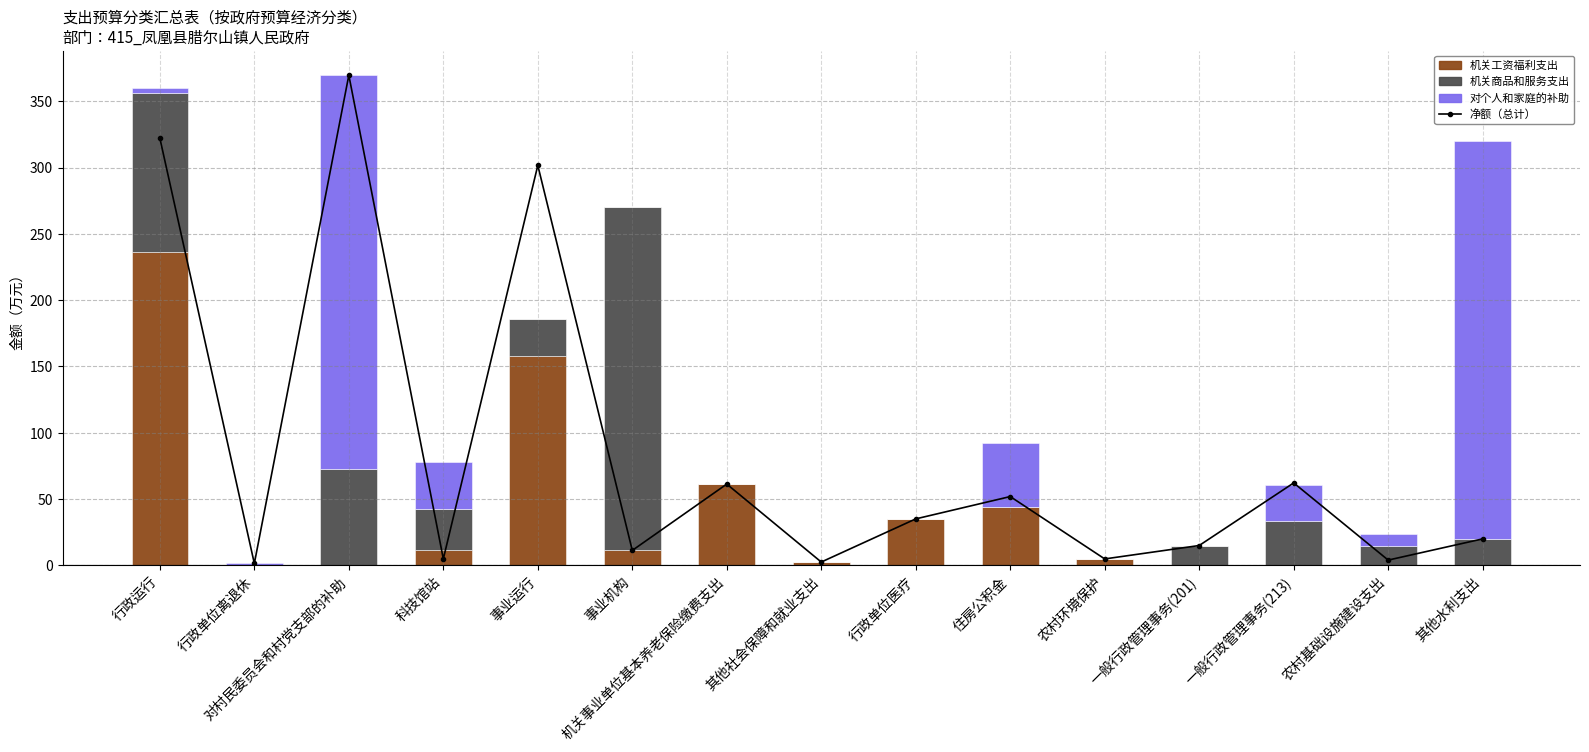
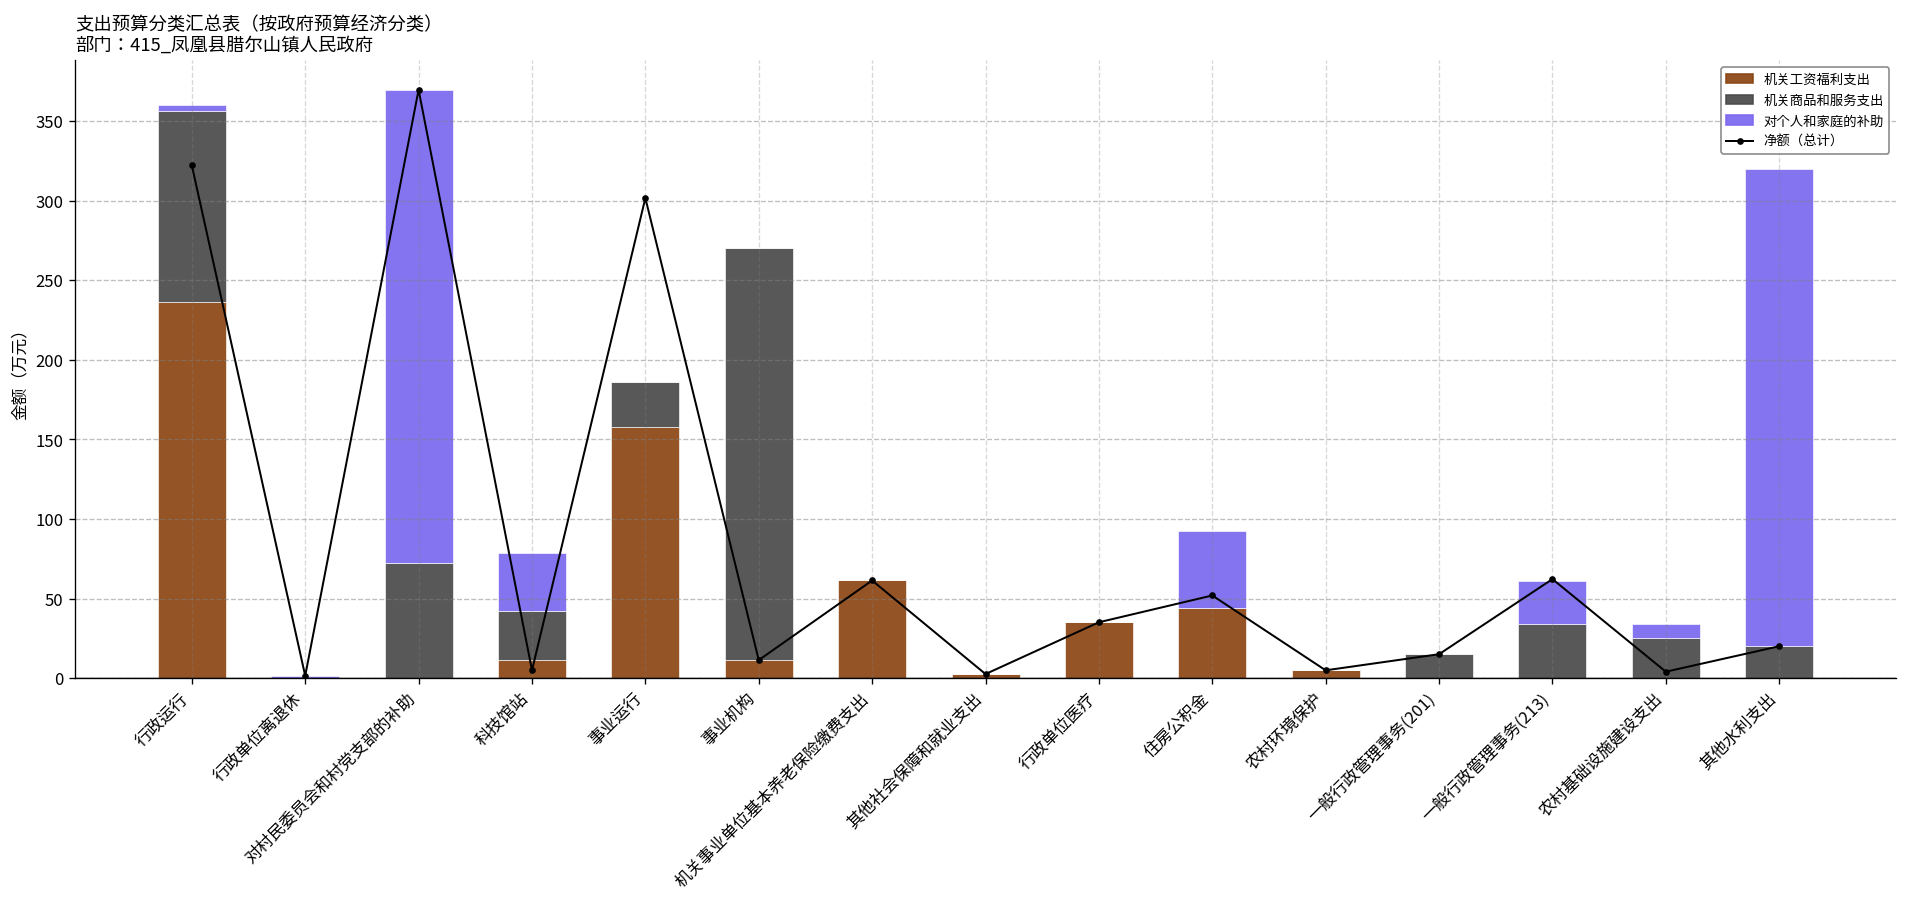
  {
    "净额（总计）": {
      "行政运行": 322,
      "行政单位离退休": 1,
      "对村民委员会和村党支部的补助": 370,
      "科技馆站": 5,
      "事业运行": 302,
      "事业机构": 11,
      "机关事业单位基本养老保险缴费支出": 61,
      "其他社会保障和就业支出": 3,
      "行政单位医疗": 35,
      "住房公积金": 52,
      "农村环境保护": 5,
      "一般行政管理事务(201)": 15,
      "一般行政管理事务(213)": 62,
      "农村基础设施建设支出": 4,
      "其他水利支出": 20
    },
    "机关商品和服务支出": {
      "行政运行": 120,
      "行政单位离退休": 0,
      "对村民委员会和村党支部的补助": 72,
      "科技馆站": 31,
      "事业运行": 28,
      "事业机构": 259,
      "机关事业单位基本养老保险缴费支出": 0,
      "其他社会保障和就业支出": 0,
      "行政单位医疗": 0,
      "住房公积金": 0,
      "农村环境保护": 0,
      "一般行政管理事务(201)": 15,
      "一般行政管理事务(213)": 34,
-     "农村基础设施建设支出": 15,
+     "农村基础设施建设支出": 25,
      "其他水利支出": 20
    },
    "对个人和家庭的补助": {
      "行政运行": 4,
      "对村民委员会和村党支部的补助": 297,
      "科技馆站": 36,
      "事业运行": 0,
      "事业机构": 0,
      "机关事业单位基本养老保险缴费支出": 0,
      "其他社会保障和就业支出": 0,
      "行政单位医疗": 0,
      "住房公积金": 48,
      "农村环境保护": 0,
      "一般行政管理事务(201)": 0,
      "一般行政管理事务(213)": 27,
      "农村基础设施建设支出": 9,
      "其他水利支出": 300
    }
  }
